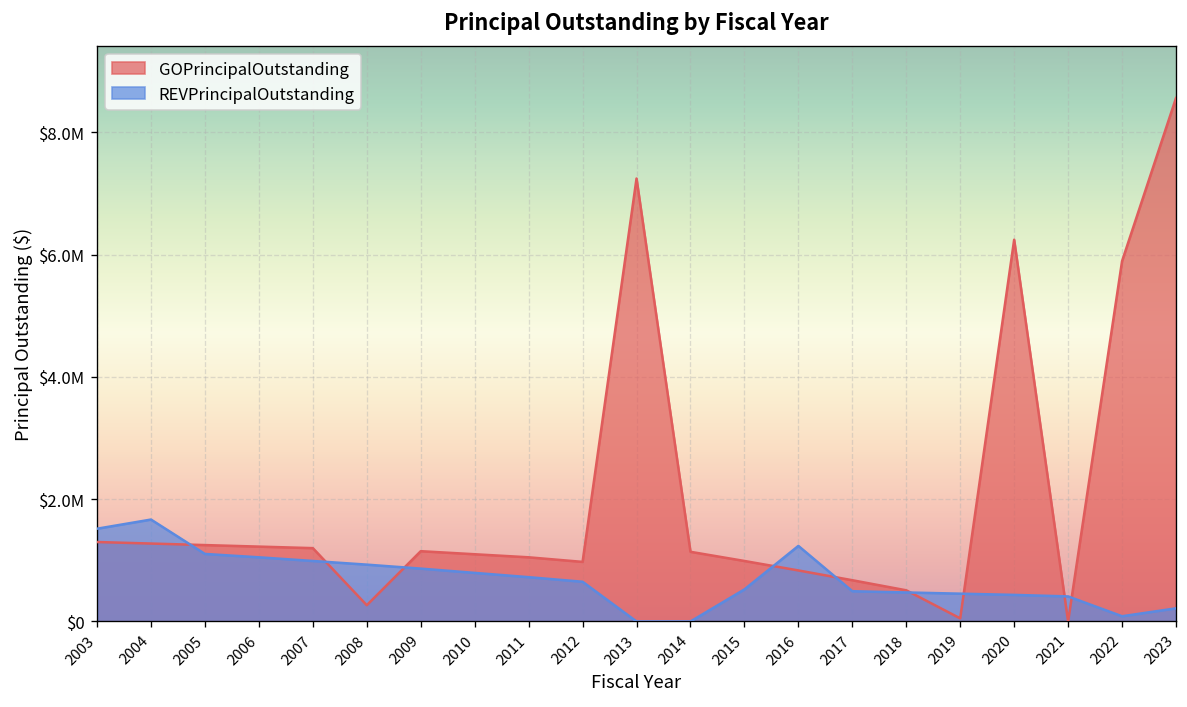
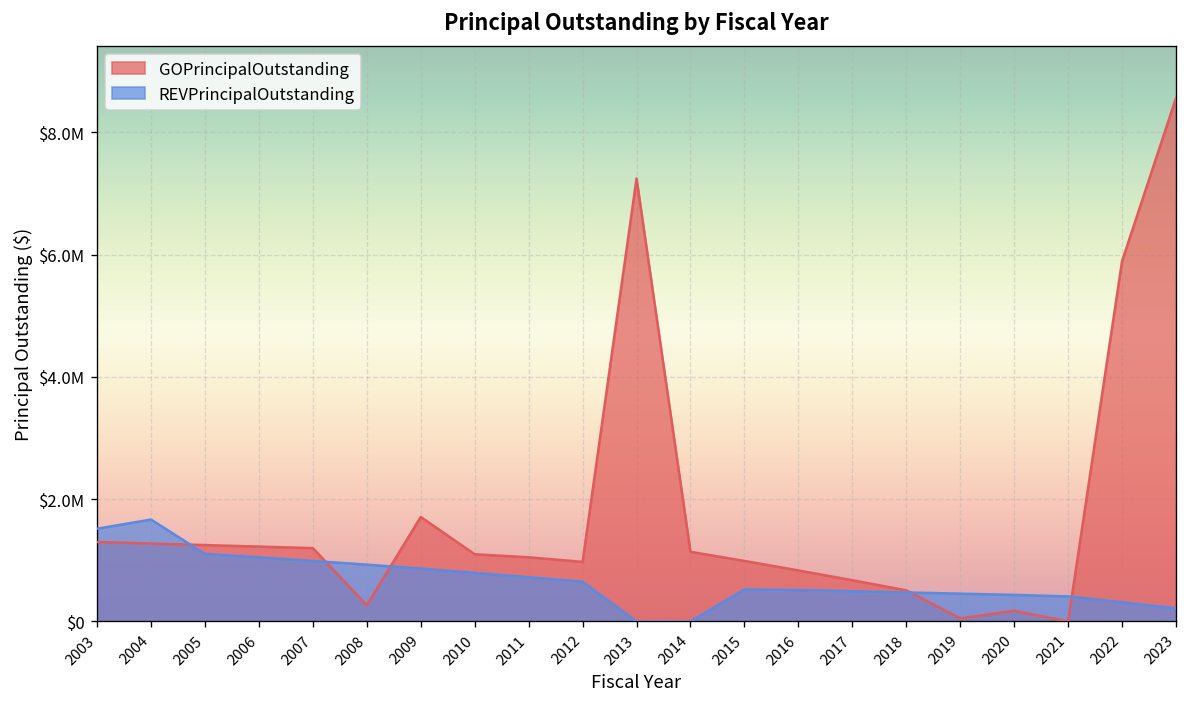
  {
    "GOPrincipalOutstanding": {
      "2003": "$1300000",
      "2004": "$1300000",
      "2005": "$1300000",
      "2006": "$1200000",
      "2007": "$1200000",
      "2008": "$300000",
-     "2009": "$1200000",
+     "2009": "$1700000",
      "2010": "$1100000",
      "2011": "$1100000",
      "2012": "$1000000",
      "2013": "$7200000",
      "2014": "$1100000",
      "2015": "$1000000",
      "2016": "$800000",
      "2017": "$700000",
      "2019": "$100000",
-     "2020": "$6200000",
+     "2020": "$200000",
      "2021": "$0",
      "2022": "$5900000",
      "2023": "$8600000"
    },
    "REVPrincipalOutstanding": {
      "2003": "$1500000",
      "2004": "$1700000",
      "2005": "$1100000",
      "2006": "$1100000",
      "2007": "$1000000",
      "2008": "$900000",
      "2009": "$900000",
      "2010": "$800000",
      "2011": "$700000",
      "2012": "$700000",
      "2013": "$0",
      "2014": "$0",
      "2015": "$500000",
-     "2016": "$1200000",
+     "2016": "$500000",
      "2017": "$500000",
      "2019": "$500000",
      "2020": "$400000",
      "2021": "$400000",
-     "2022": "$100000",
+     "2022": "$300000",
      "2023": "$200000"
    }
  }
